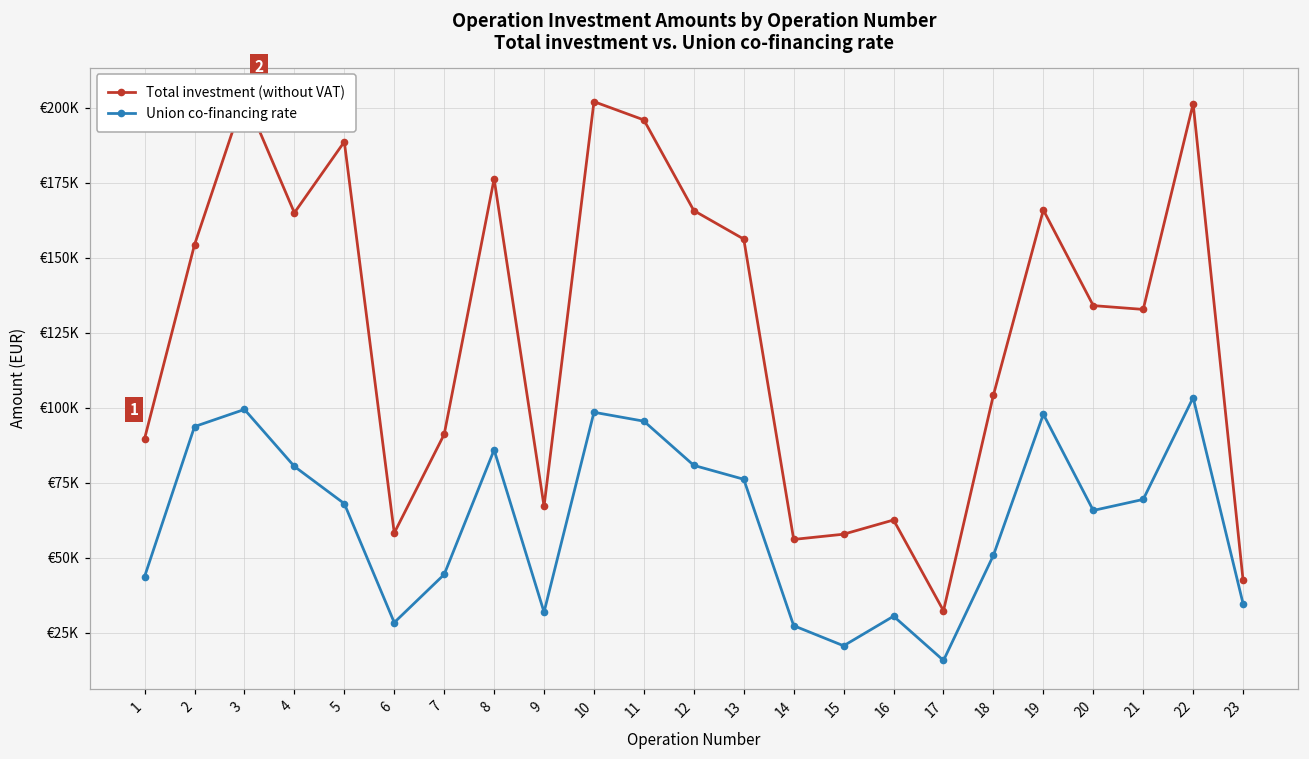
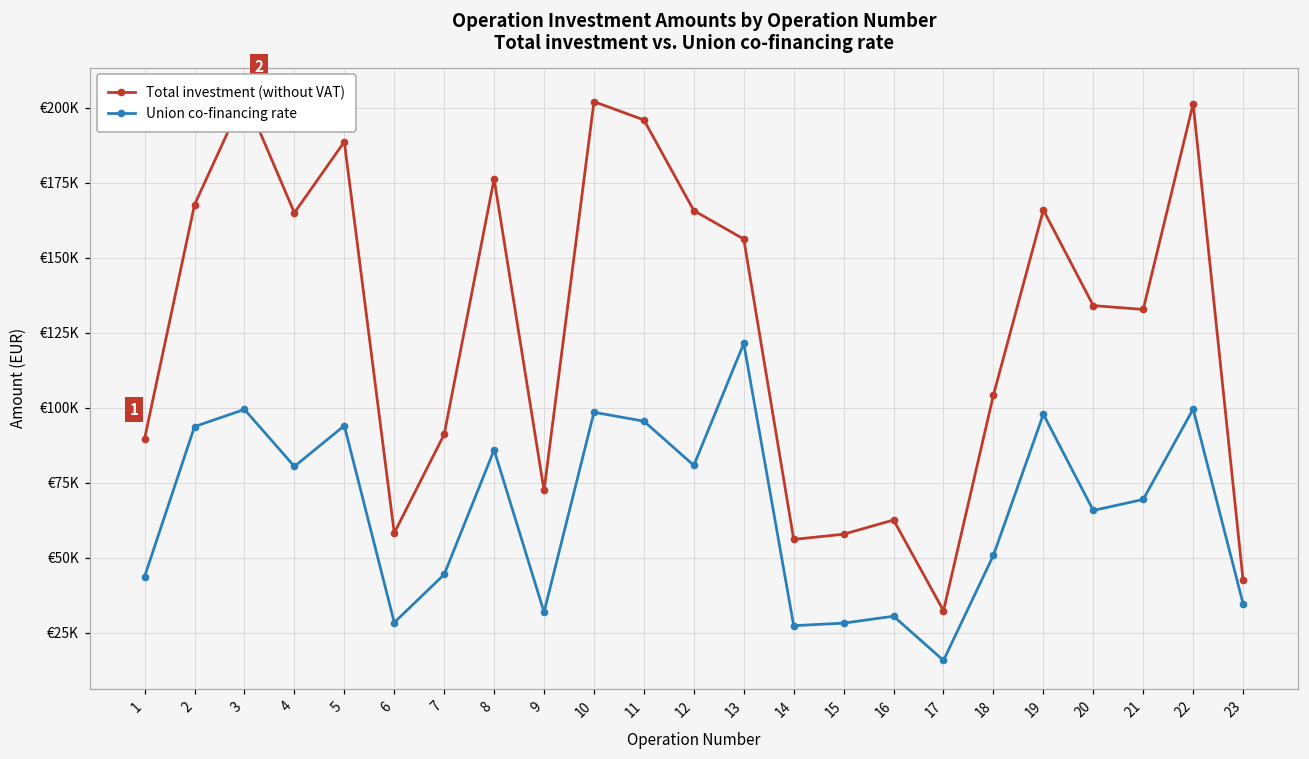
  {
    "Total investment (without VAT)": {
-     "2": "€154000",
+     "2": "€168000",
      "4": "€165000",
      "5": "€189000",
      "6": "€58000",
      "7": "€91000",
      "8": "€176000",
-     "9": "€67000",
+     "9": "€72000",
      "10": "€202000",
      "11": "€196000",
      "12": "€166000",
      "13": "€156000",
      "14": "€56000",
      "15": "€58000",
      "16": "€63000",
      "17": "€32000",
      "18": "€104000",
      "19": "€166000",
      "20": "€134000",
      "21": "€133000",
      "22": "€201000",
      "23": "€43000"
    },
    "Union co-financing rate": {
      "1": "€44000",
      "2": "€94000",
      "3": "€99000",
      "4": "€80000",
-     "5": "€68000",
+     "5": "€94000",
      "6": "€28000",
      "7": "€44000",
      "8": "€86000",
      "9": "€32000",
      "10": "€98000",
      "11": "€95000",
      "12": "€81000",
-     "13": "€76000",
+     "13": "€121000",
      "14": "€27000",
-     "15": "€21000",
+     "15": "€28000",
      "16": "€31000",
      "17": "€16000",
      "18": "€51000",
      "19": "€98000",
      "20": "€66000",
      "21": "€69000",
-     "22": "€103000",
+     "22": "€100000",
      "23": "€35000"
    }
  }
